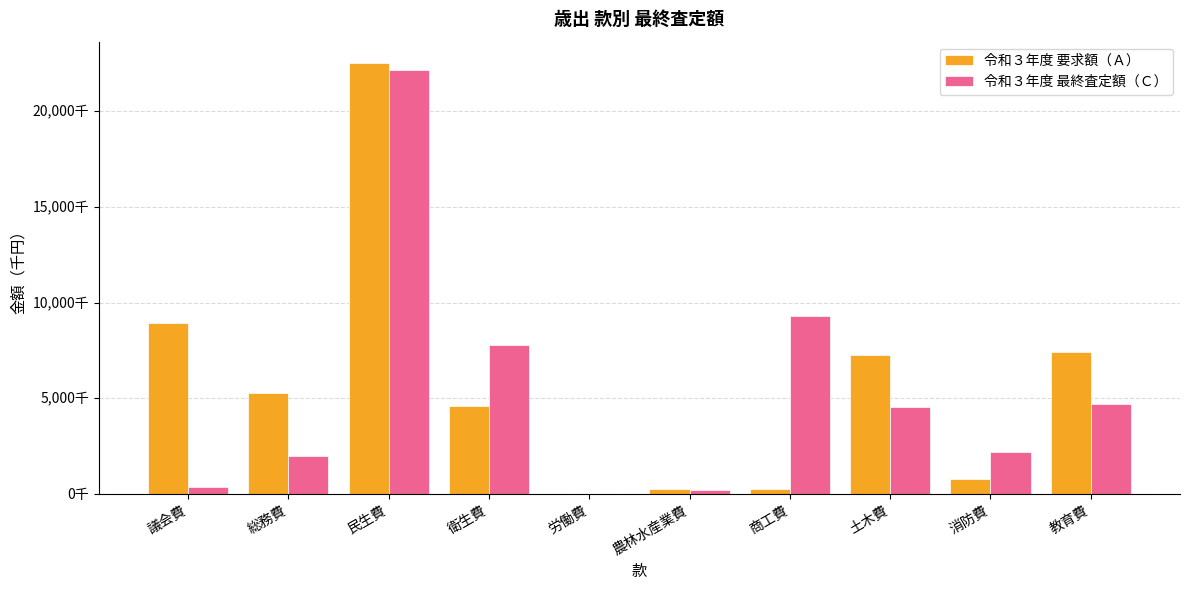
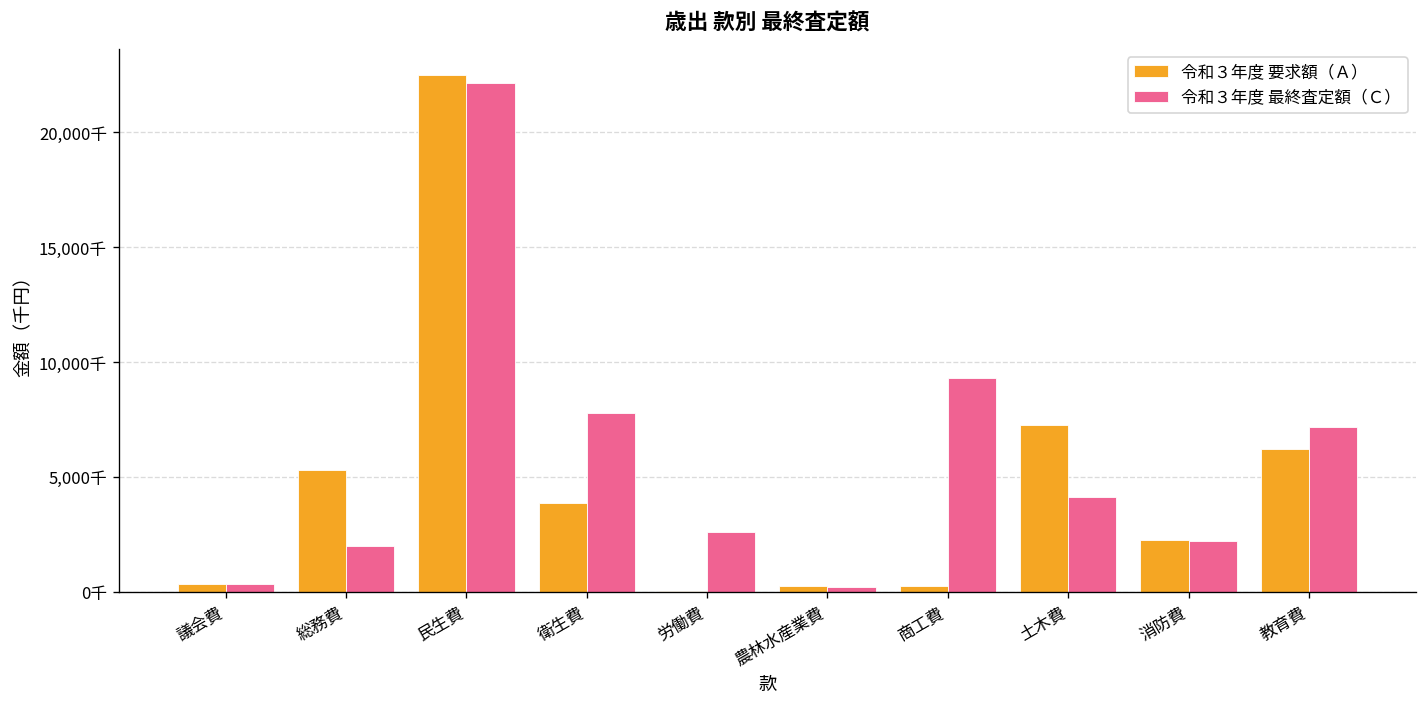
  {
    "令和３年度 要求額（Ａ）": {
-     "議会費": "8,900千",
+     "議会費": "400千",
      "総務費": "5,300千",
      "民生費": "22,500千",
-     "衛生費": "4,600千",
+     "衛生費": "3,900千",
      "農林水産業費": "300千",
      "商工費": "200千",
      "土木費": "7,300千",
-     "消防費": "800千",
-     "教育費": "7,400千"
+     "消防費": "2,200千",
+     "教育費": "6,200千"
    },
    "令和３年度 最終査定額（Ｃ）": {
      "議会費": "400千",
      "総務費": "2,000千",
      "民生費": "22,200千",
      "衛生費": "7,800千",
-     "労働費": "0千",
+     "労働費": "2,600千",
      "農林水産業費": "200千",
      "商工費": "9,300千",
-     "土木費": "4,600千",
+     "土木費": "4,100千",
      "消防費": "2,200千",
-     "教育費": "4,700千"
+     "教育費": "7,200千"
    }
  }
